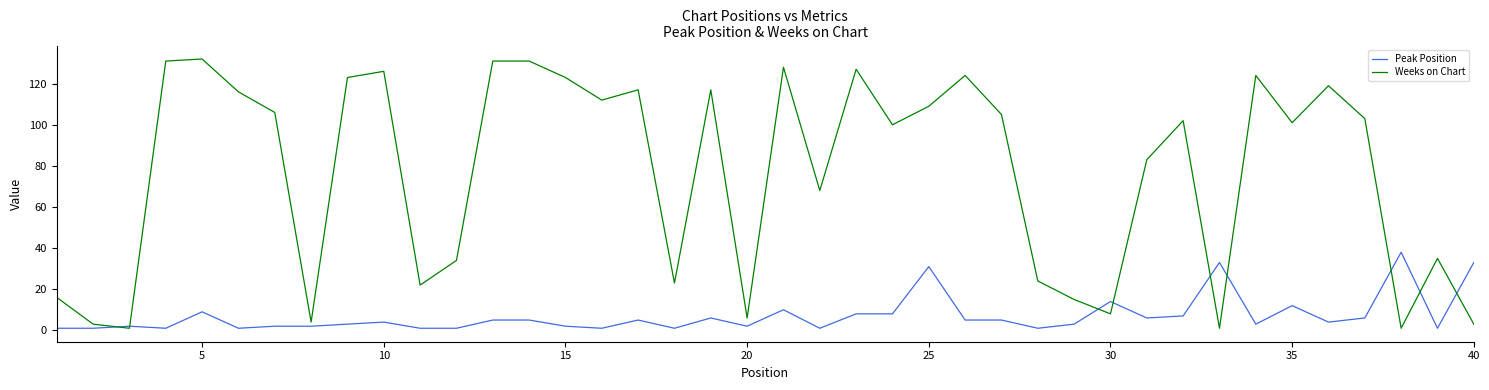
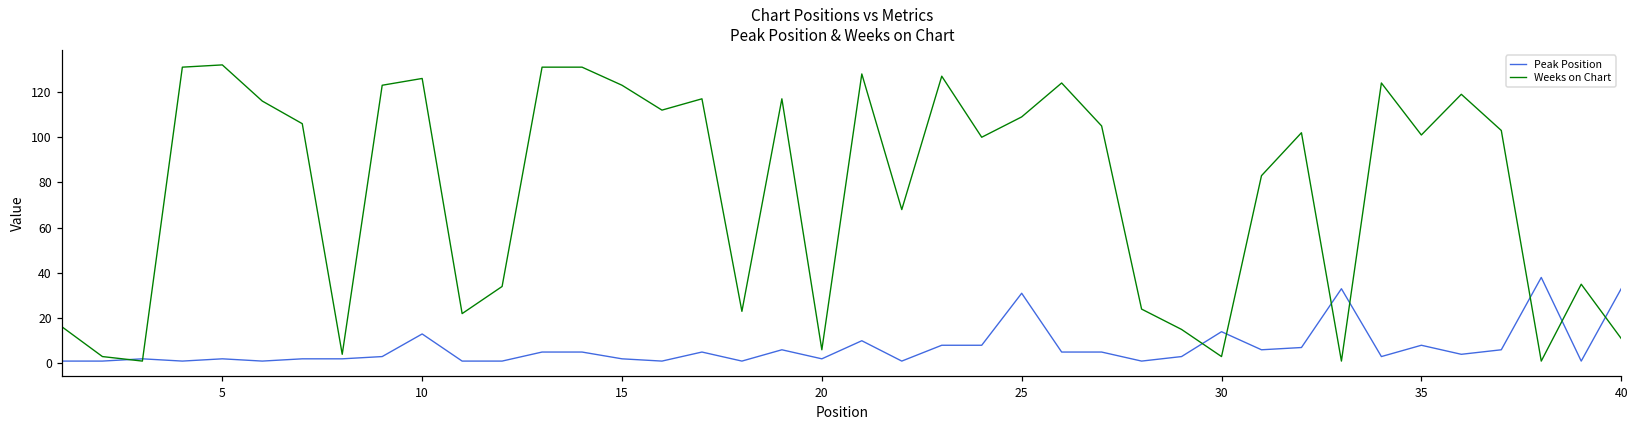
  {
    "Peak Position": {
-     "5": 9,
-     "10": 4,
+     "5": 2,
+     "10": 13,
      "15": 2,
      "20": 2,
      "25": 31,
      "30": 14,
-     "35": 12,
+     "35": 8,
      "40": 33
    },
    "Weeks on Chart": {
      "5": 132,
      "10": 126,
      "15": 123,
      "20": 6,
      "25": 109,
-     "30": 8,
+     "30": 3,
      "35": 101,
-     "40": 3
+     "40": 11
    }
  }
